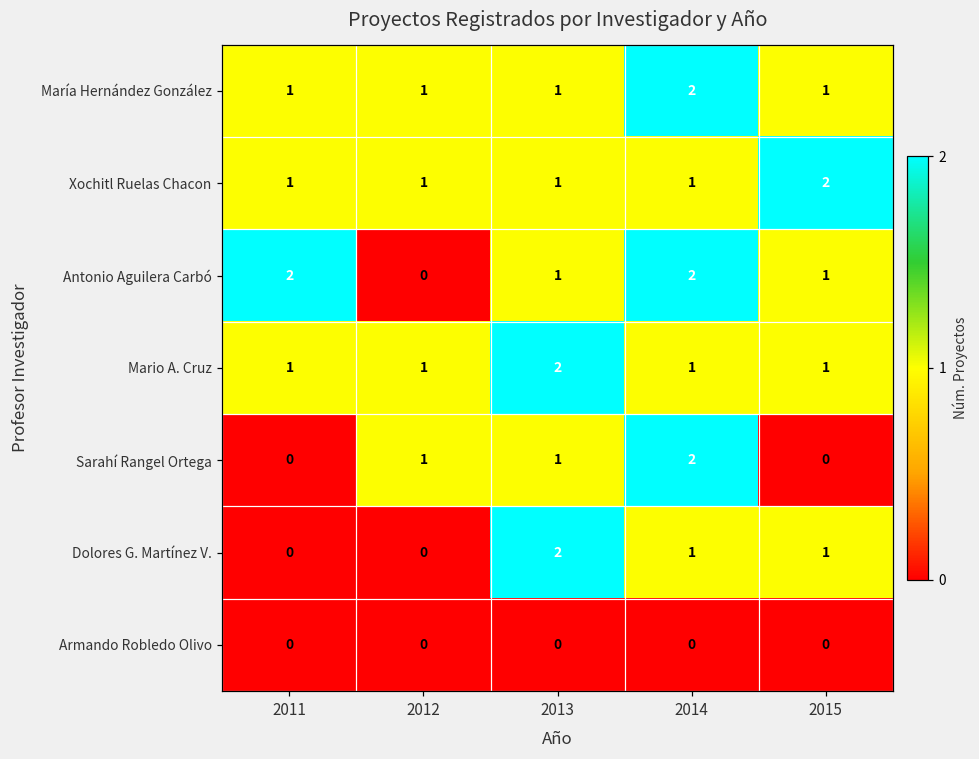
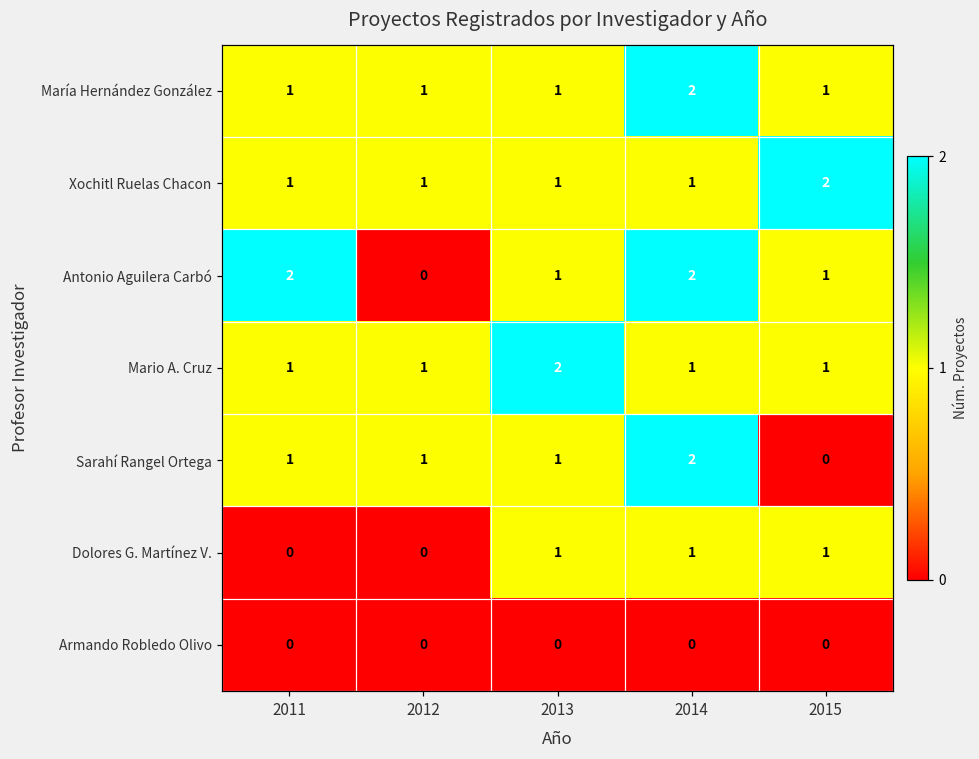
  {
    "María Hernández González": {
      "2011": 1,
      "2012": 1,
      "2013": 1,
      "2014": 2,
      "2015": 1
    },
    "Xochitl Ruelas Chacon": {
      "2011": 1,
      "2012": 1,
      "2013": 1,
      "2014": 1,
      "2015": 2
    },
    "Antonio Aguilera Carbó": {
      "2011": 2,
      "2012": 0,
      "2013": 1,
      "2014": 2,
      "2015": 1
    },
    "Mario A. Cruz": {
      "2011": 1,
      "2012": 1,
      "2013": 2,
      "2014": 1,
      "2015": 1
    },
    "Sarahí Rangel Ortega": {
-     "2011": 0,
+     "2011": 1,
      "2012": 1,
      "2013": 1,
      "2014": 2,
      "2015": 0
    },
    "Dolores G. Martínez V.": {
      "2011": 0,
      "2012": 0,
-     "2013": 2,
+     "2013": 1,
      "2014": 1,
      "2015": 1
    },
    "Armando Robledo Olivo": {
      "2011": 0,
      "2012": 0,
      "2013": 0,
      "2014": 0,
      "2015": 0
    }
  }
